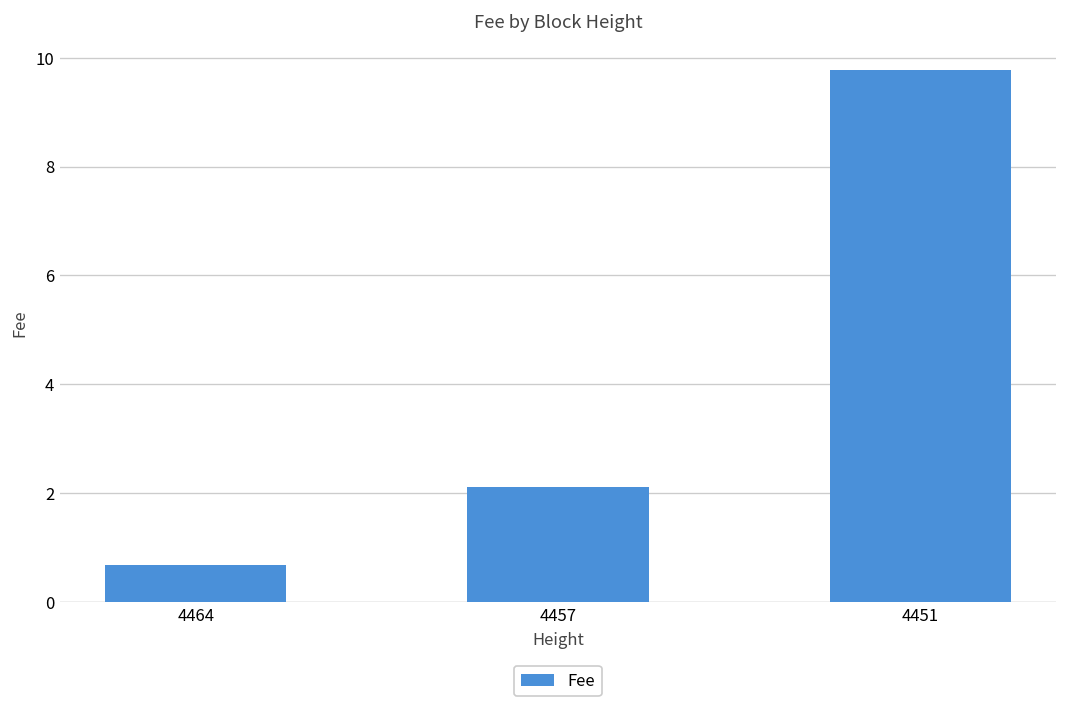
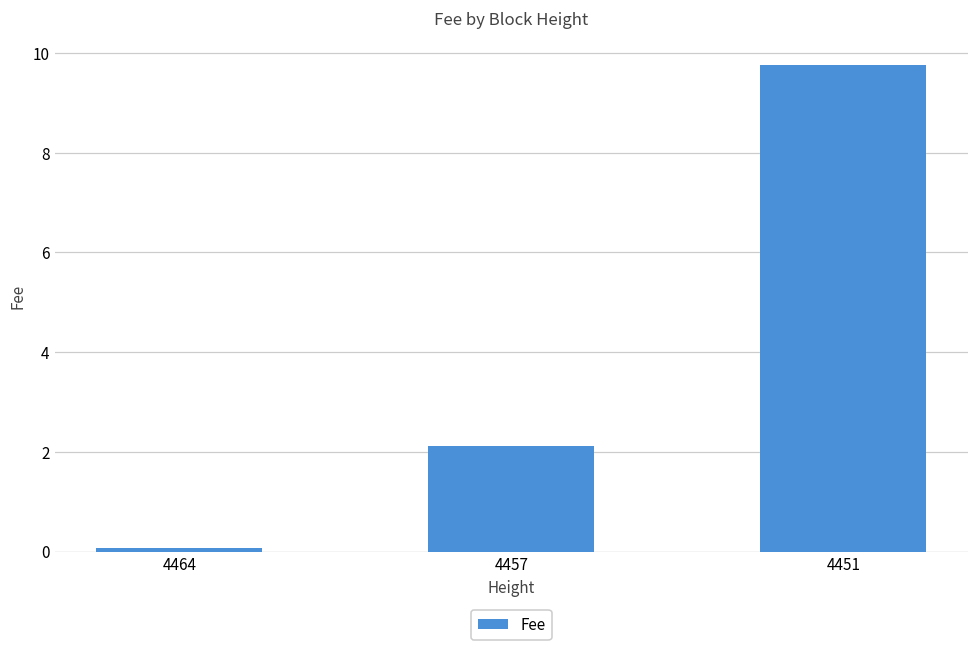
  {
-   "4464": 0.7,
+   "4464": 0.1,
    "4457": 2.1,
    "4451": 9.8
  }
